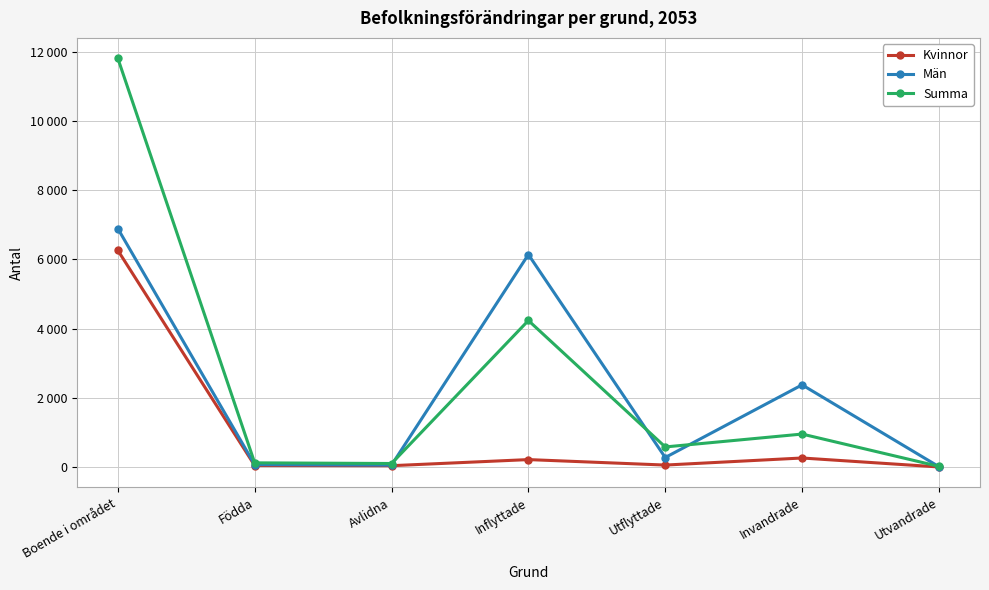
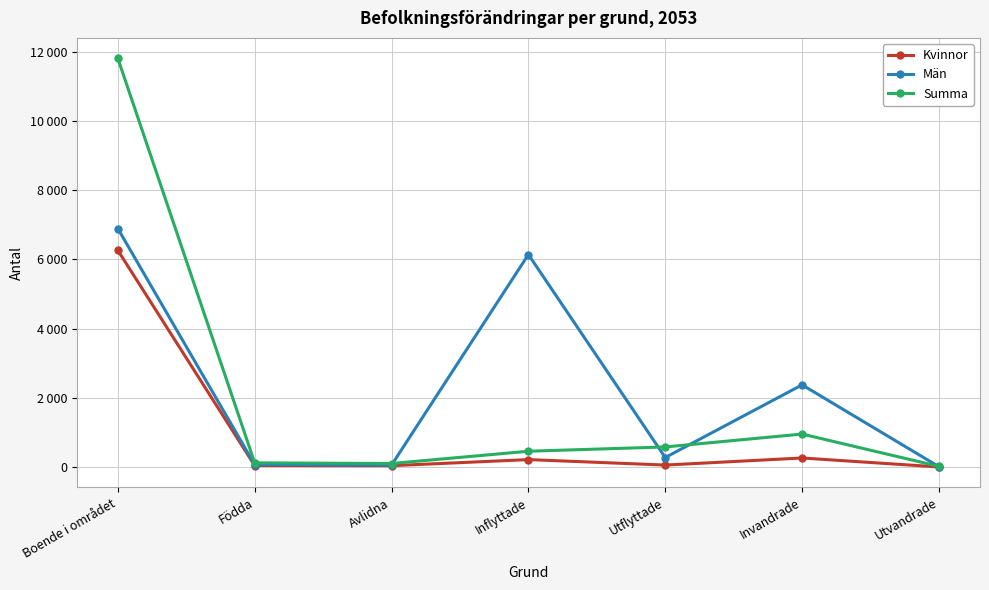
  {
    "Kvinnor": {
      "Boende i området": 6300,
      "Inflyttade": 200,
      "Utflyttade": 100,
      "Invandrade": 300
    },
    "Män": {
      "Boende i området": 6900,
      "Inflyttade": 6100,
      "Utflyttade": 300,
      "Invandrade": 2400
    },
    "Summa": {
      "Boende i området": 11800,
-     "Inflyttade": 4200,
+     "Inflyttade": 500,
      "Utflyttade": 600,
      "Invandrade": 1000
    }
  }
